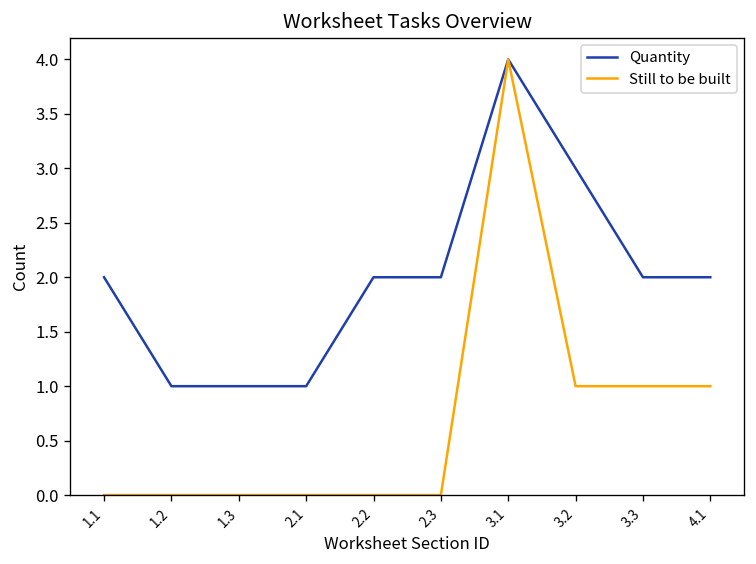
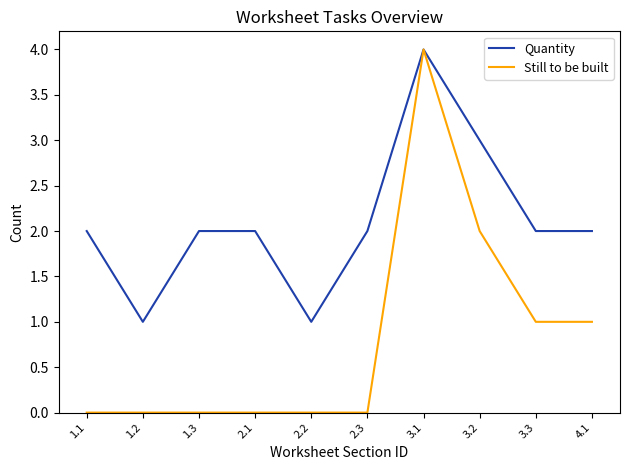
  {
    "Quantity": {
      "1.1": 2,
      "1.2": 1,
-     "1.3": 1,
-     "2.1": 1,
-     "2.2": 2,
+     "1.3": 2,
+     "2.1": 2,
+     "2.2": 1,
      "2.3": 2,
      "3.2": 3,
      "3.3": 2,
      "4.1": 2
    },
    "Still to be built": {
      "1.1": 0,
      "1.2": 0,
      "1.3": 0,
      "2.1": 0,
      "2.2": 0,
      "2.3": 0,
-     "3.2": 1,
+     "3.2": 2,
      "3.3": 1,
      "4.1": 1
    }
  }
